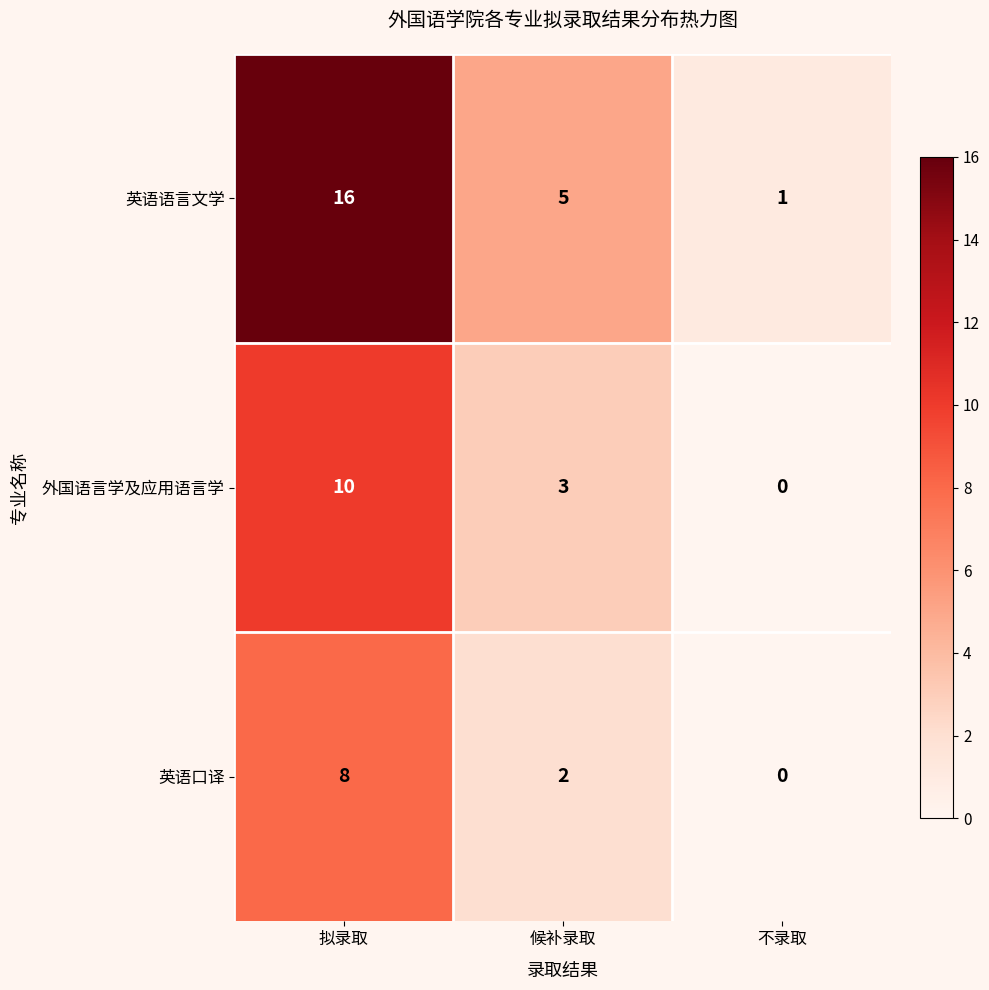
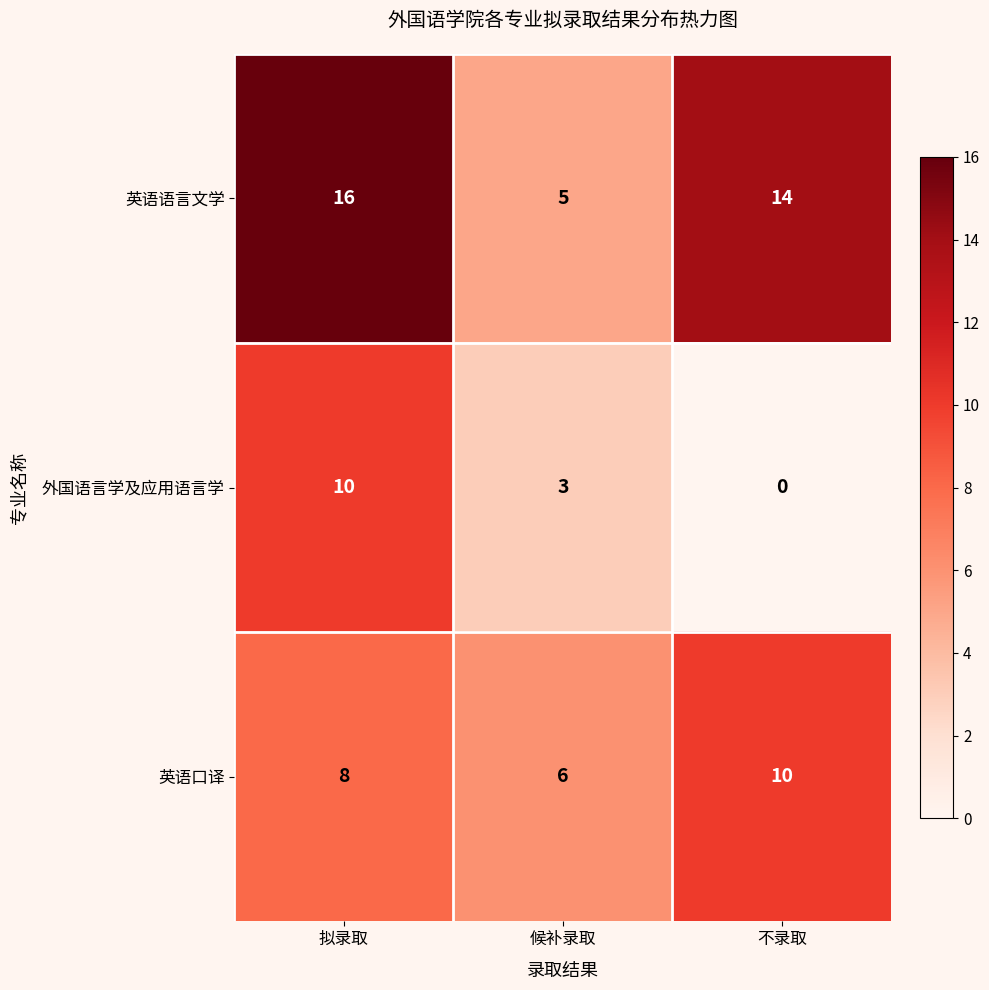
  {
    "英语语言文学": {
      "拟录取": 16,
      "候补录取": 5,
-     "不录取": 1
+     "不录取": 14
    },
    "外国语言学及应用语言学": {
      "拟录取": 10,
      "候补录取": 3,
      "不录取": 0
    },
    "英语口译": {
      "拟录取": 8,
-     "候补录取": 2,
-     "不录取": 0
+     "候补录取": 6,
+     "不录取": 10
    }
  }
